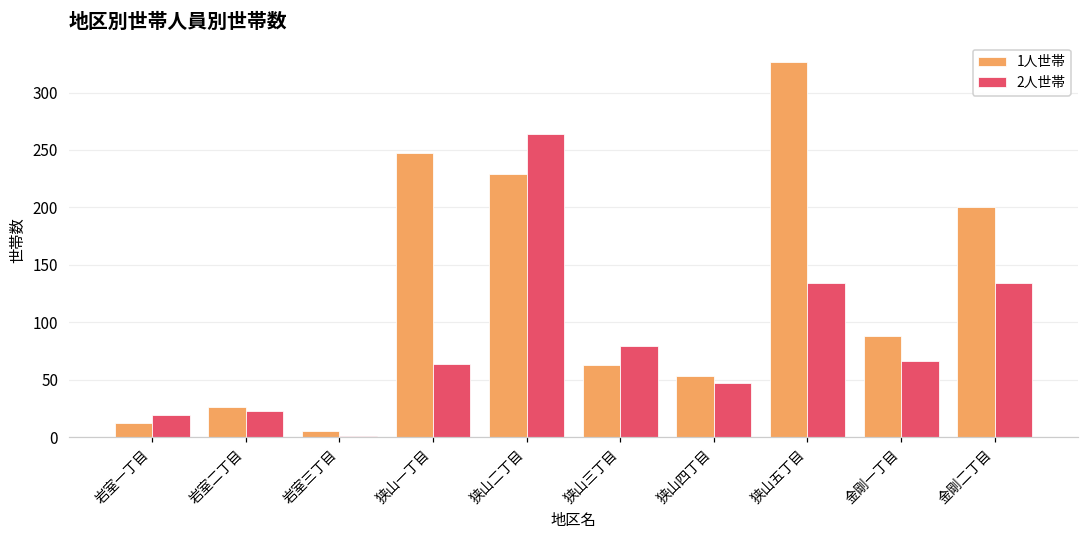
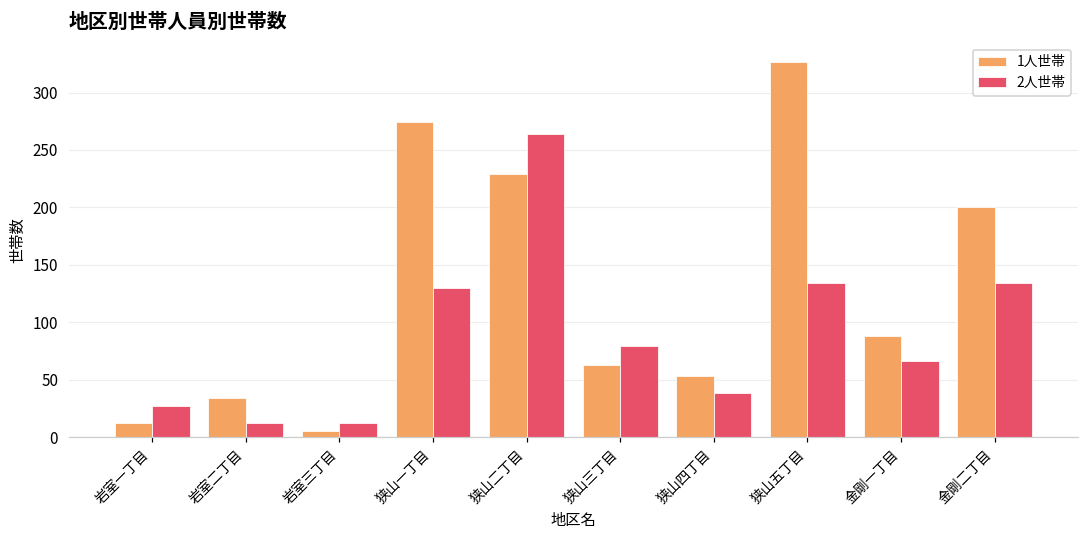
  {
    "1人世帯": {
      "岩室一丁目": 12,
-     "岩室二丁目": 26,
+     "岩室二丁目": 34,
      "岩室三丁目": 5,
-     "狭山一丁目": 247,
+     "狭山一丁目": 274,
      "狭山二丁目": 229,
      "狭山三丁目": 63,
      "狭山四丁目": 53,
      "狭山五丁目": 327,
      "金剛一丁目": 88,
      "金剛二丁目": 200
    },
    "2人世帯": {
-     "岩室一丁目": 19,
-     "岩室二丁目": 23,
-     "岩室三丁目": 1,
-     "狭山一丁目": 64,
+     "岩室一丁目": 27,
+     "岩室二丁目": 12,
+     "岩室三丁目": 12,
+     "狭山一丁目": 130,
      "狭山二丁目": 264,
      "狭山三丁目": 79,
-     "狭山四丁目": 47,
+     "狭山四丁目": 38,
      "狭山五丁目": 134,
      "金剛一丁目": 66,
      "金剛二丁目": 134
    }
  }
